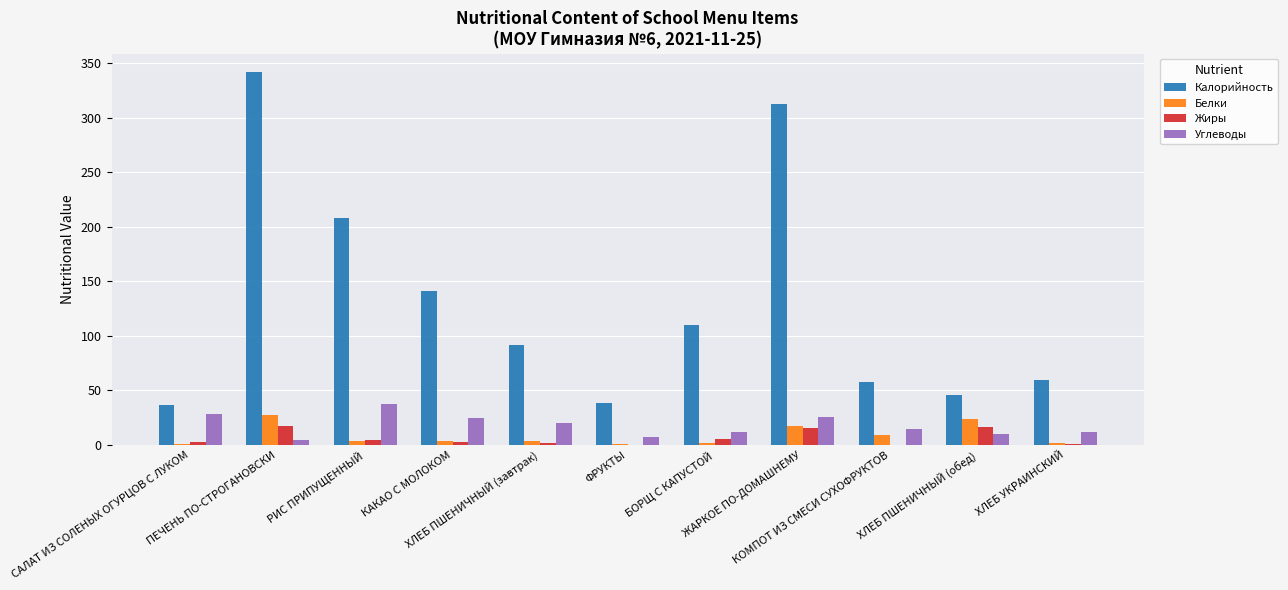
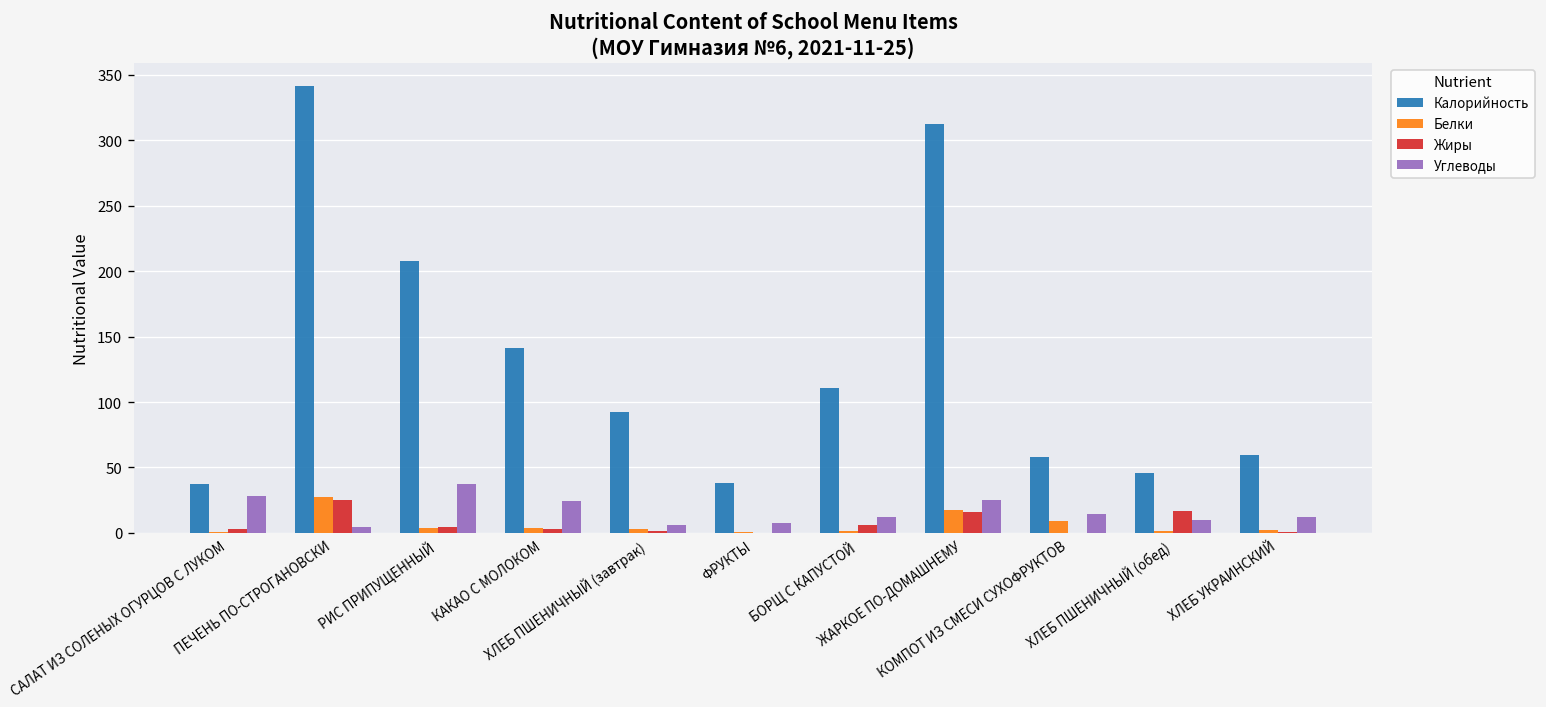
  {
    "Калорийность": {
      "САЛАТ ИЗ СОЛЕНЫХ ОГУРЦОВ С ЛУКОМ": 37,
      "ПЕЧЕНЬ ПО-СТРОГАНОВСКИ": 342,
      "РИС ПРИПУЩЕННЫЙ": 208,
      "КАКАО С МОЛОКОМ": 141,
      "ХЛЕБ ПШЕНИЧНЫЙ (завтрак)": 92,
      "ФРУКТЫ": 38,
      "БОРЩ С КАПУСТОЙ": 110,
      "ЖАРКОЕ ПО-ДОМАШНЕМУ": 312,
      "КОМПОТ ИЗ СМЕСИ СУХОФРУКТОВ": 58,
      "ХЛЕБ ПШЕНИЧНЫЙ (обед)": 46,
      "ХЛЕБ УКРАИНСКИЙ": 59
    },
    "Белки": {
      "ПЕЧЕНЬ ПО-СТРОГАНОВСКИ": 27,
      "РИС ПРИПУЩЕННЫЙ": 4,
      "КАКАО С МОЛОКОМ": 4,
      "ХЛЕБ ПШЕНИЧНЫЙ (завтрак)": 3,
      "ЖАРКОЕ ПО-ДОМАШНЕМУ": 17,
      "КОМПОТ ИЗ СМЕСИ СУХОФРУКТОВ": 9,
-     "ХЛЕБ ПШЕНИЧНЫЙ (обед)": 24
+     "ХЛЕБ ПШЕНИЧНЫЙ (обед)": 2
    },
    "Жиры": {
      "САЛАТ ИЗ СОЛЕНЫХ ОГУРЦОВ С ЛУКОМ": 3,
-     "ПЕЧЕНЬ ПО-СТРОГАНОВСКИ": 18,
+     "ПЕЧЕНЬ ПО-СТРОГАНОВСКИ": 26,
      "РИС ПРИПУЩЕННЫЙ": 5,
      "КАКАО С МОЛОКОМ": 3,
      "БОРЩ С КАПУСТОЙ": 6,
      "ЖАРКОЕ ПО-ДОМАШНЕМУ": 16,
      "КОМПОТ ИЗ СМЕСИ СУХОФРУКТОВ": 0,
      "ХЛЕБ ПШЕНИЧНЫЙ (обед)": 16
    },
    "Углеводы": {
      "САЛАТ ИЗ СОЛЕНЫХ ОГУРЦОВ С ЛУКОМ": 28,
      "ПЕЧЕНЬ ПО-СТРОГАНОВСКИ": 4,
      "РИС ПРИПУЩЕННЫЙ": 38,
      "КАКАО С МОЛОКОМ": 25,
-     "ХЛЕБ ПШЕНИЧНЫЙ (завтрак)": 20,
+     "ХЛЕБ ПШЕНИЧНЫЙ (завтрак)": 6,
      "ФРУКТЫ": 8,
      "БОРЩ С КАПУСТОЙ": 12,
      "ЖАРКОЕ ПО-ДОМАШНЕМУ": 25,
      "КОМПОТ ИЗ СМЕСИ СУХОФРУКТОВ": 15,
      "ХЛЕБ ПШЕНИЧНЫЙ (обед)": 10,
      "ХЛЕБ УКРАИНСКИЙ": 12
    }
  }
